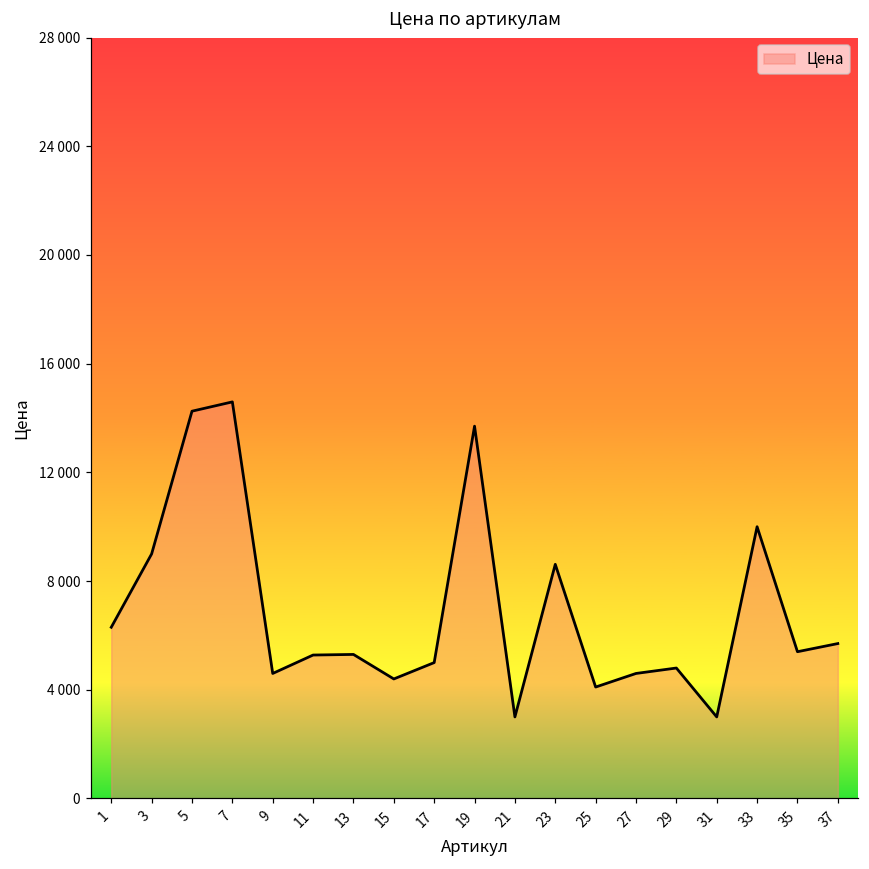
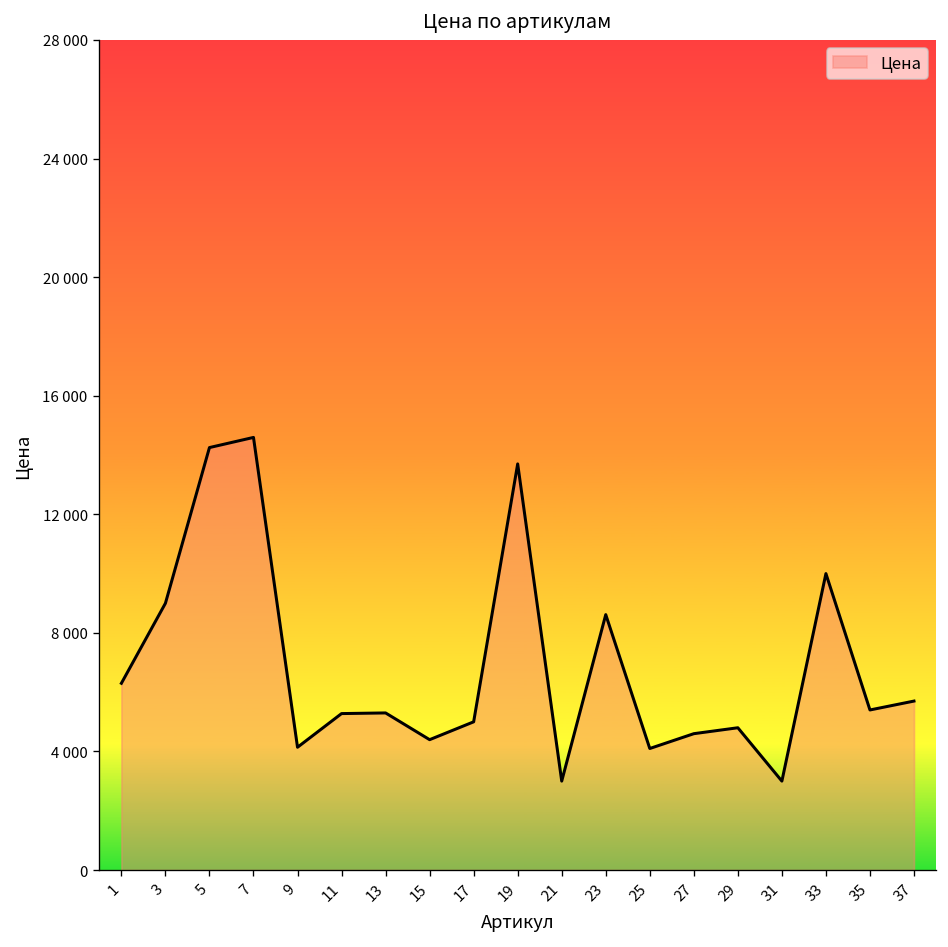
  {
    "1": 6300,
    "3": 9000,
    "5": 14300,
    "7": 14600,
-   "9": 4600,
+   "9": 4100,
    "11": 5300,
    "13": 5300,
    "15": 4400,
    "17": 5000,
    "19": 13700,
    "21": 3000,
    "23": 8600,
    "25": 4100,
    "27": 4600,
    "29": 4800,
    "31": 3000,
    "33": 10000,
    "35": 5400,
    "37": 5700
  }
